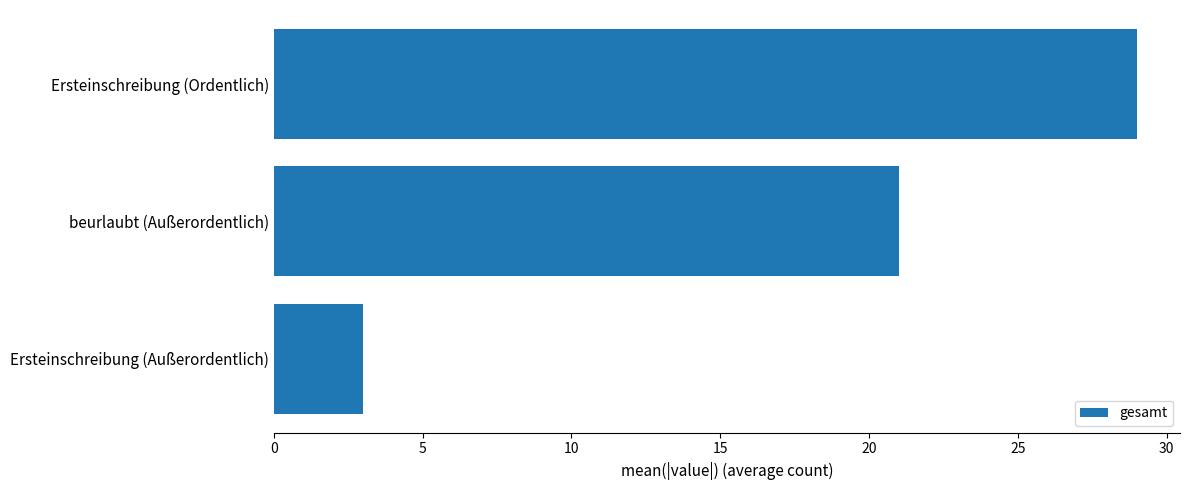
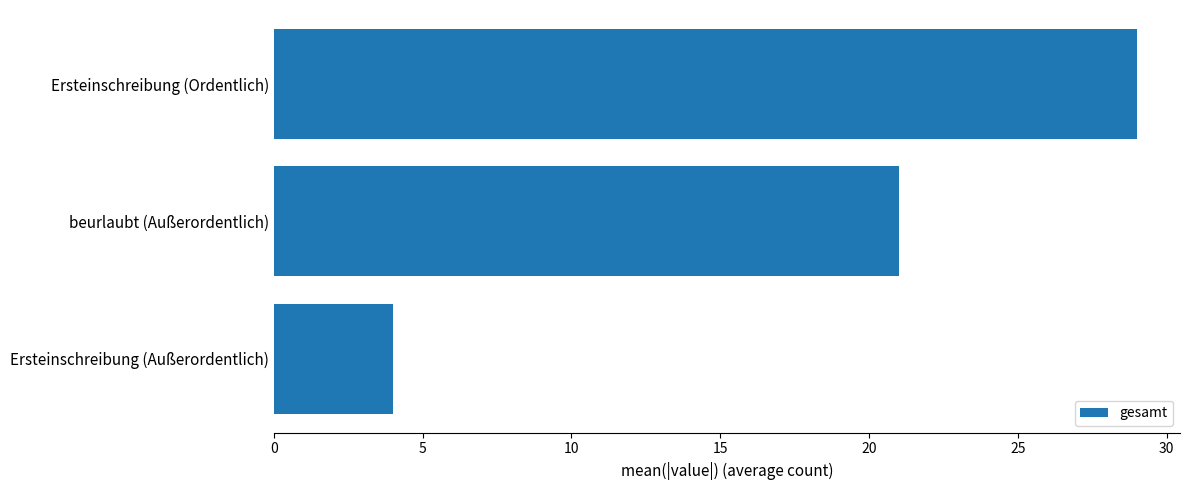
  {
    "Ersteinschreibung (Ordentlich)": 29,
    "beurlaubt (Außerordentlich)": 21,
-   "Ersteinschreibung (Außerordentlich)": 3
+   "Ersteinschreibung (Außerordentlich)": 4
  }
